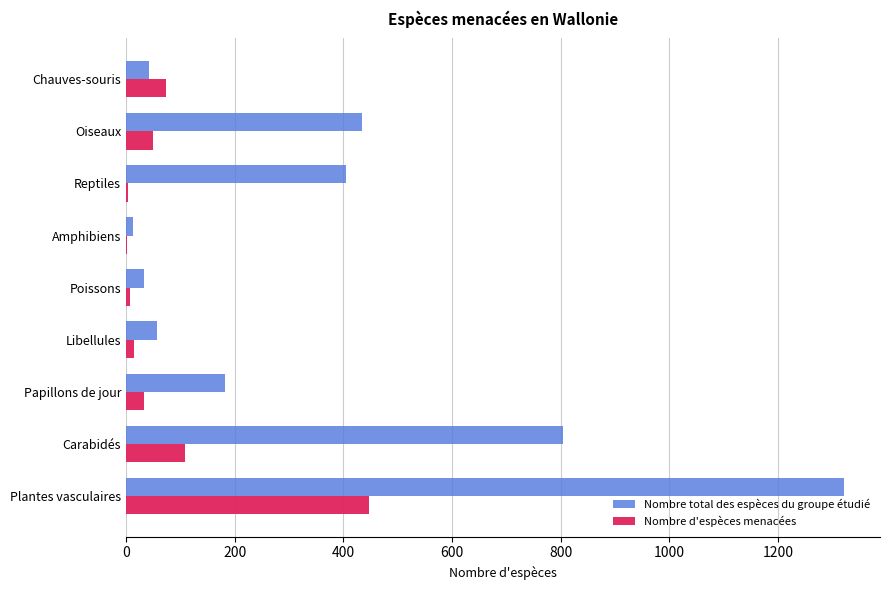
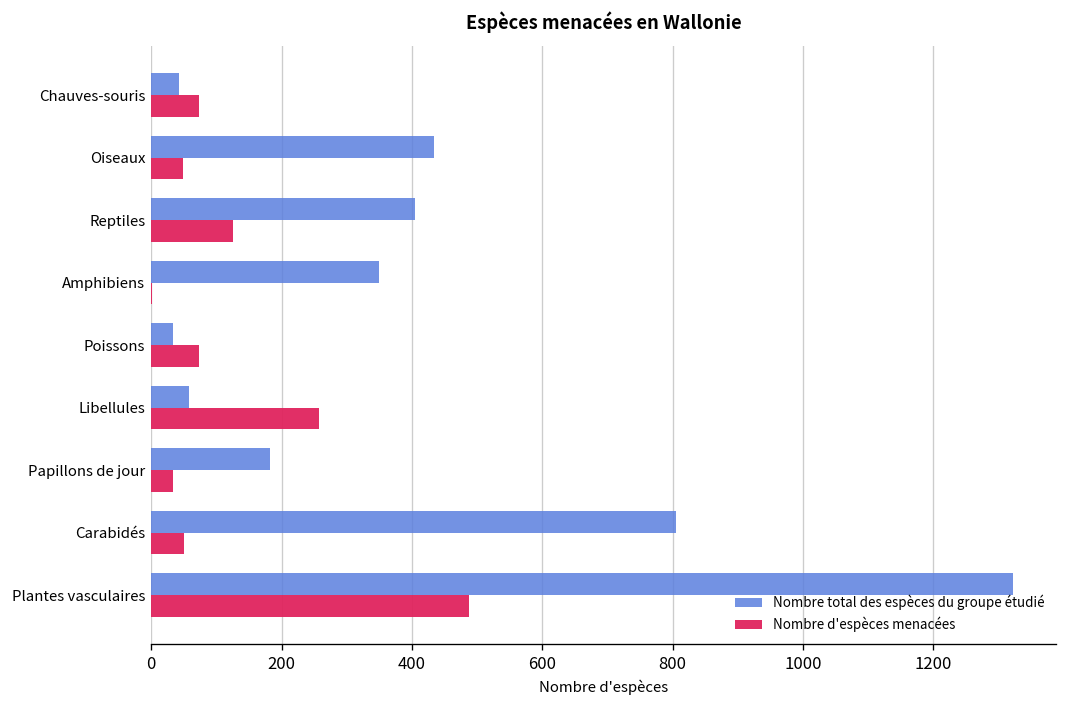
  {
    "Nombre total des espèces du groupe étudié": {
      "Chauves-souris": 40,
      "Oiseaux": 430,
      "Reptiles": 410,
-     "Amphibiens": 10,
+     "Amphibiens": 350,
      "Poissons": 30,
      "Libellules": 60,
      "Papillons de jour": 180,
      "Carabidés": 810,
      "Plantes vasculaires": 1320
    },
    "Nombre d'espèces menacées": {
      "Chauves-souris": 70,
      "Oiseaux": 50,
-     "Reptiles": 0,
-     "Poissons": 10,
-     "Libellules": 20,
+     "Reptiles": 130,
+     "Poissons": 70,
+     "Libellules": 260,
      "Papillons de jour": 30,
-     "Carabidés": 110,
-     "Plantes vasculaires": 450
+     "Carabidés": 50,
+     "Plantes vasculaires": 490
    }
  }
